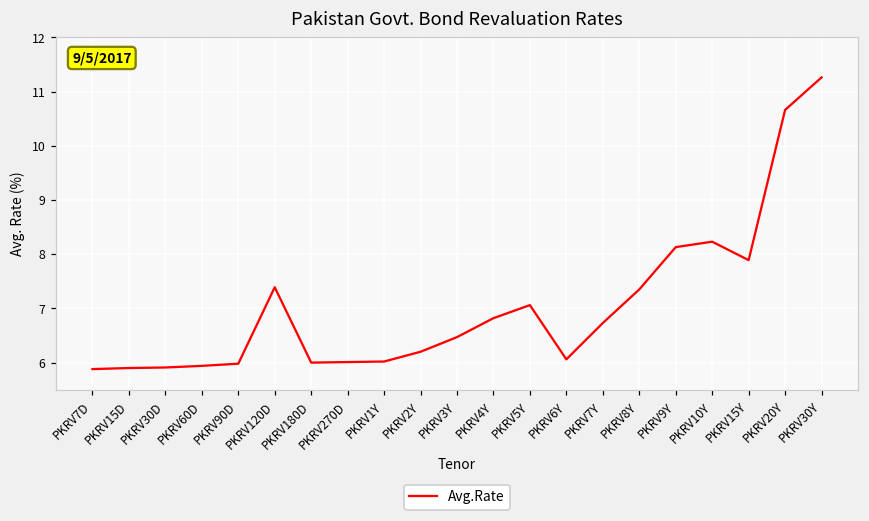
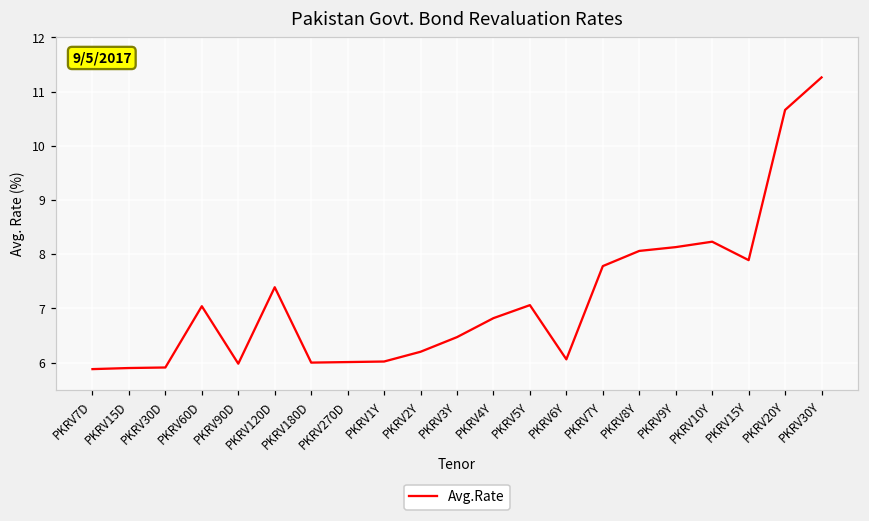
  {
    "PKRV7D": 5.9,
    "PKRV15D": 5.9,
    "PKRV30D": 5.9,
-   "PKRV60D": 5.9,
+   "PKRV60D": 7.0,
    "PKRV90D": 6.0,
    "PKRV120D": 7.4,
    "PKRV180D": 6.0,
    "PKRV270D": 6.0,
    "PKRV1Y": 6.0,
    "PKRV2Y": 6.2,
    "PKRV3Y": 6.5,
    "PKRV4Y": 6.8,
    "PKRV5Y": 7.1,
    "PKRV6Y": 6.1,
-   "PKRV7Y": 6.7,
-   "PKRV8Y": 7.4,
+   "PKRV7Y": 7.8,
+   "PKRV8Y": 8.1,
    "PKRV9Y": 8.1,
    "PKRV10Y": 8.2,
    "PKRV15Y": 7.9,
    "PKRV20Y": 10.7,
    "PKRV30Y": 11.3
  }
